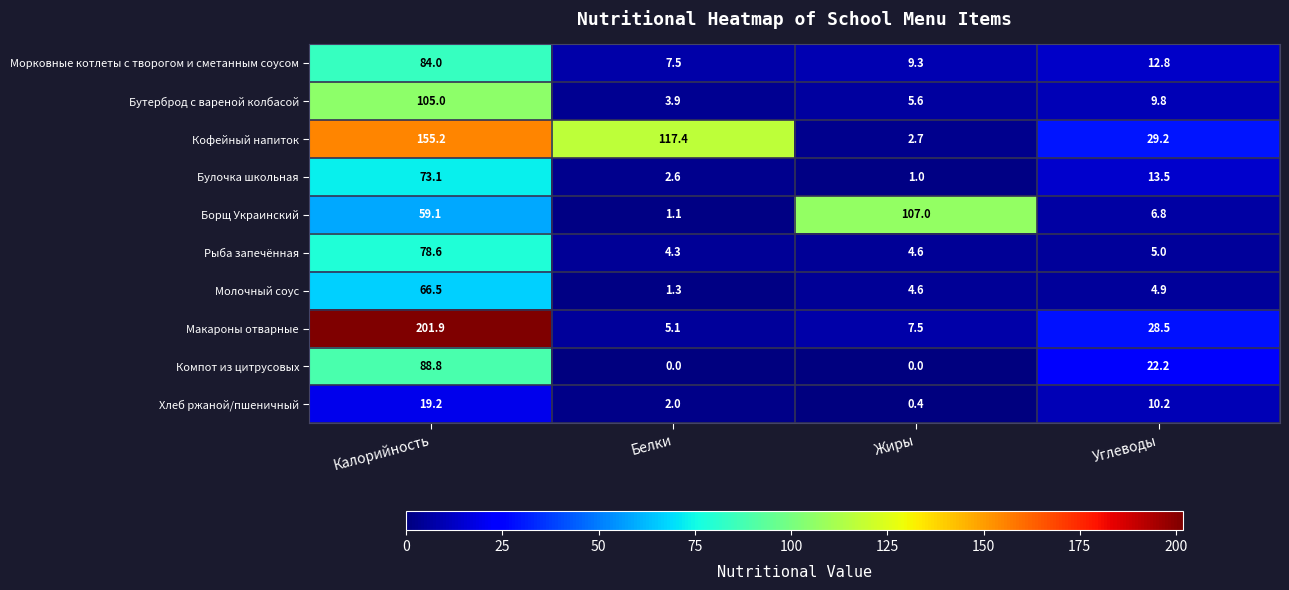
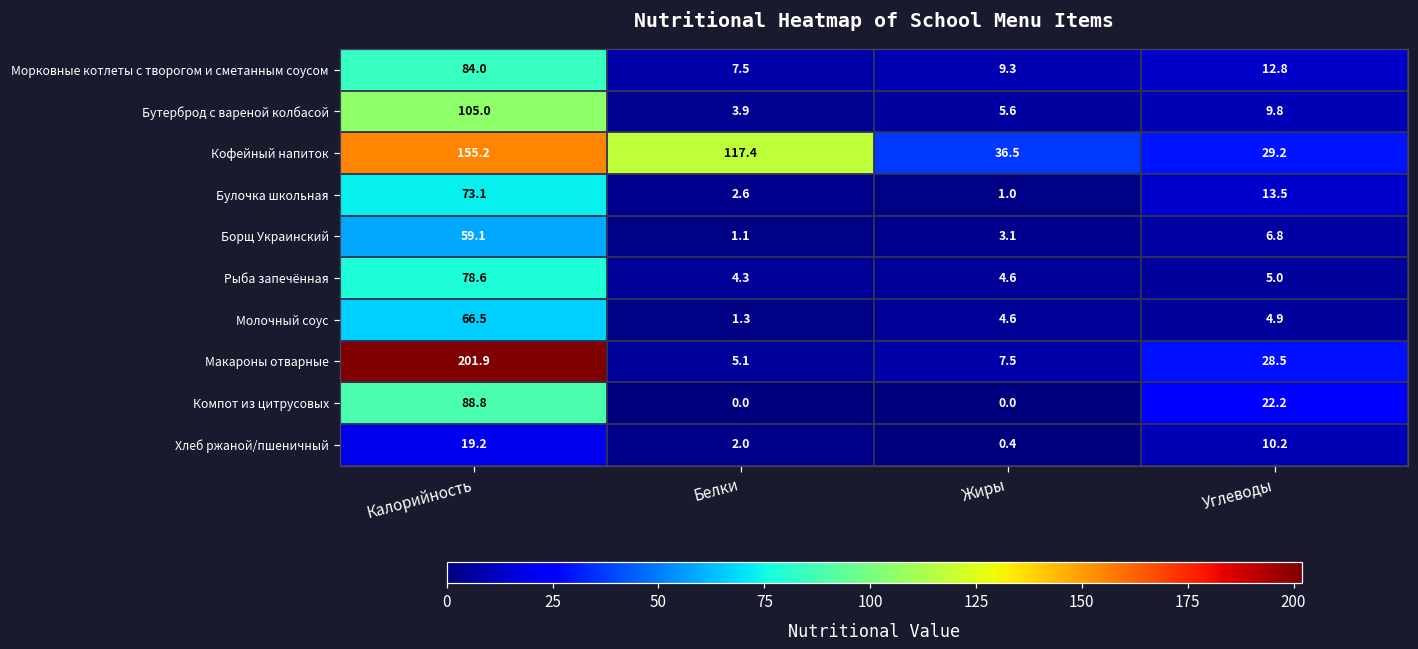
  {
    "Морковные котлеты с творогом и сметанным соусом": {
      "Калорийность": 84.0,
      "Белки": 7.5,
      "Жиры": 9.3,
      "Углеводы": 12.8
    },
    "Бутерброд с вареной колбасой": {
      "Калорийность": 105.0,
      "Белки": 3.9,
      "Жиры": 5.6,
      "Углеводы": 9.8
    },
    "Кофейный напиток": {
      "Калорийность": 155.2,
      "Белки": 117.4,
-     "Жиры": 2.7,
+     "Жиры": 36.5,
      "Углеводы": 29.2
    },
    "Булочка школьная": {
      "Калорийность": 73.1,
      "Белки": 2.6,
      "Жиры": 1.0,
      "Углеводы": 13.5
    },
    "Борщ Украинский": {
      "Калорийность": 59.1,
      "Белки": 1.1,
-     "Жиры": 107.0,
+     "Жиры": 3.1,
      "Углеводы": 6.8
    },
    "Рыба запечённая": {
      "Калорийность": 78.6,
      "Белки": 4.3,
      "Жиры": 4.6,
      "Углеводы": 5.0
    },
    "Молочный соус": {
      "Калорийность": 66.5,
      "Белки": 1.3,
      "Жиры": 4.6,
      "Углеводы": 4.9
    },
    "Макароны отварные": {
      "Калорийность": 201.9,
      "Белки": 5.1,
      "Жиры": 7.5,
      "Углеводы": 28.5
    },
    "Компот из цитрусовых": {
      "Калорийность": 88.8,
      "Белки": 0.0,
      "Жиры": 0.0,
      "Углеводы": 22.2
    },
    "Хлеб ржаной/пшеничный": {
      "Калорийность": 19.2,
      "Белки": 2.0,
      "Жиры": 0.4,
      "Углеводы": 10.2
    }
  }
